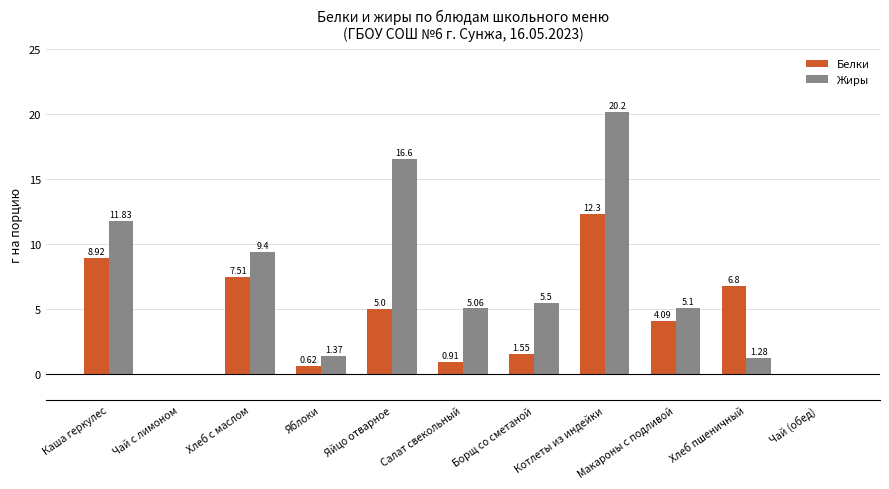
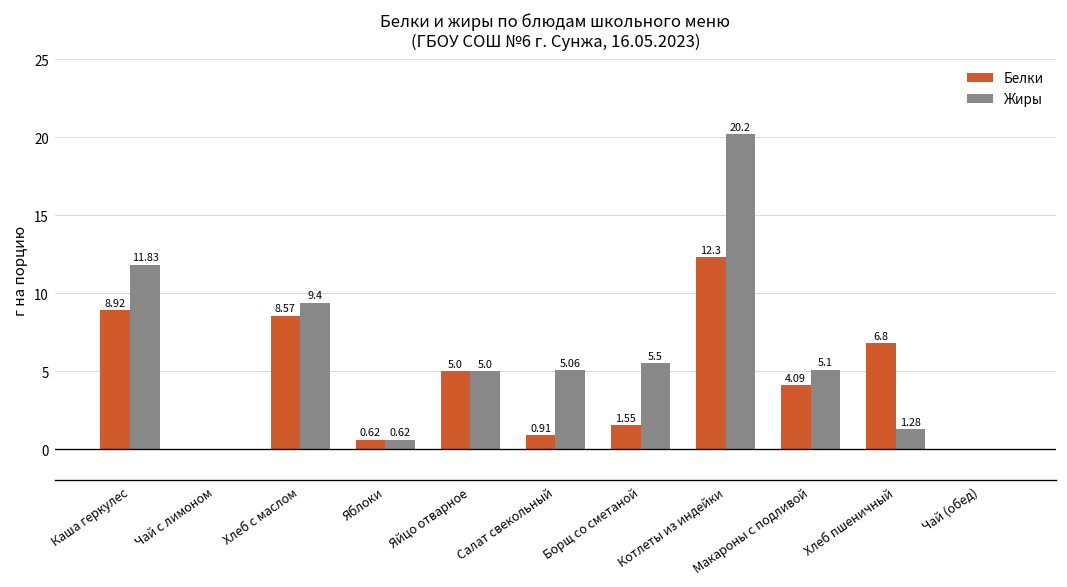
  {
    "Белки": {
      "Каша геркулес": 8.92,
-     "Хлеб с маслом": 7.51,
+     "Хлеб с маслом": 8.57,
      "Яблоки": 0.62,
      "Яйцо отварное": 5.0,
      "Салат свекольный": 0.91,
      "Борщ со сметаной": 1.55,
      "Котлеты из индейки": 12.3,
      "Макароны с подливой": 4.09,
      "Хлеб пшеничный": 6.8
    },
    "Жиры": {
      "Каша геркулес": 11.83,
      "Хлеб с маслом": 9.4,
-     "Яблоки": 1.37,
-     "Яйцо отварное": 16.6,
+     "Яблоки": 0.62,
+     "Яйцо отварное": 5.0,
      "Салат свекольный": 5.06,
      "Борщ со сметаной": 5.5,
      "Котлеты из индейки": 20.2,
      "Макароны с подливой": 5.1,
      "Хлеб пшеничный": 1.28
    }
  }
